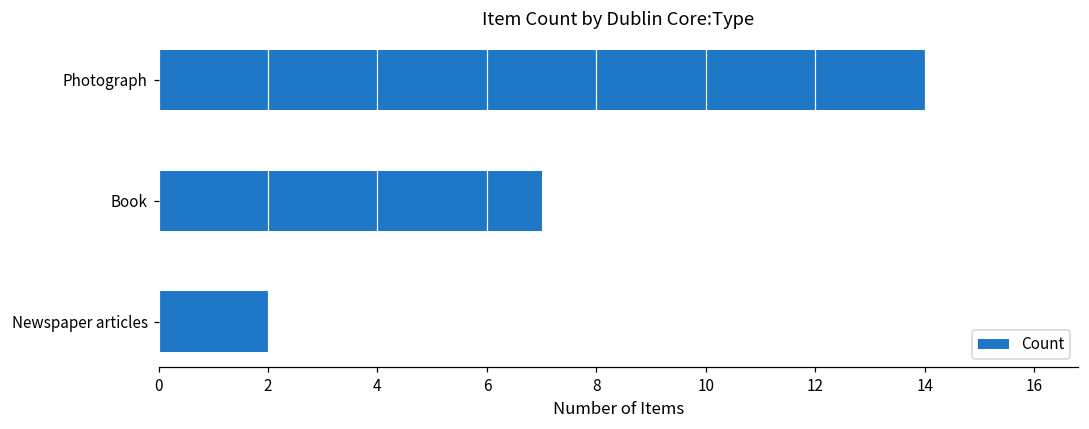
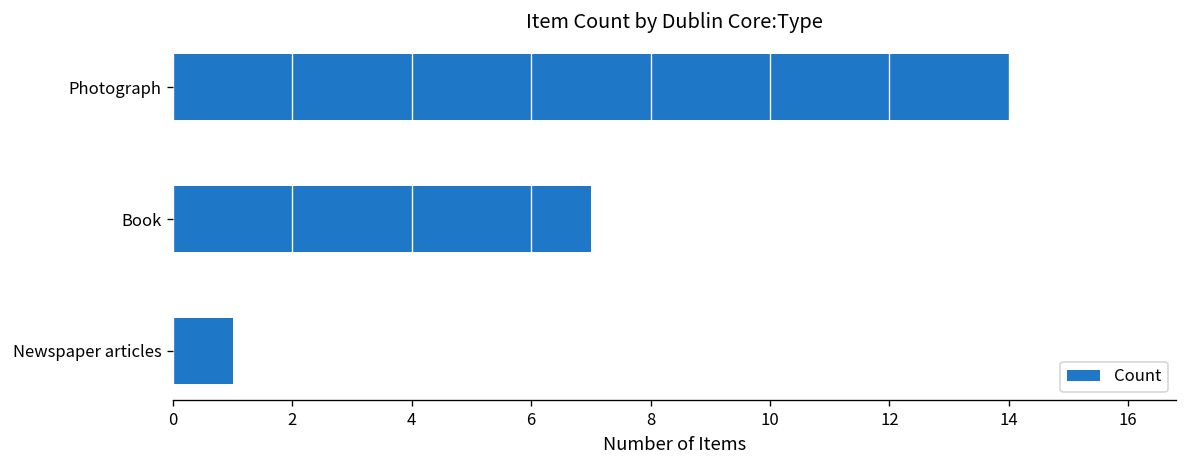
  {
    "Photograph": 14,
    "Book": 7,
-   "Newspaper articles": 2
+   "Newspaper articles": 1
  }
